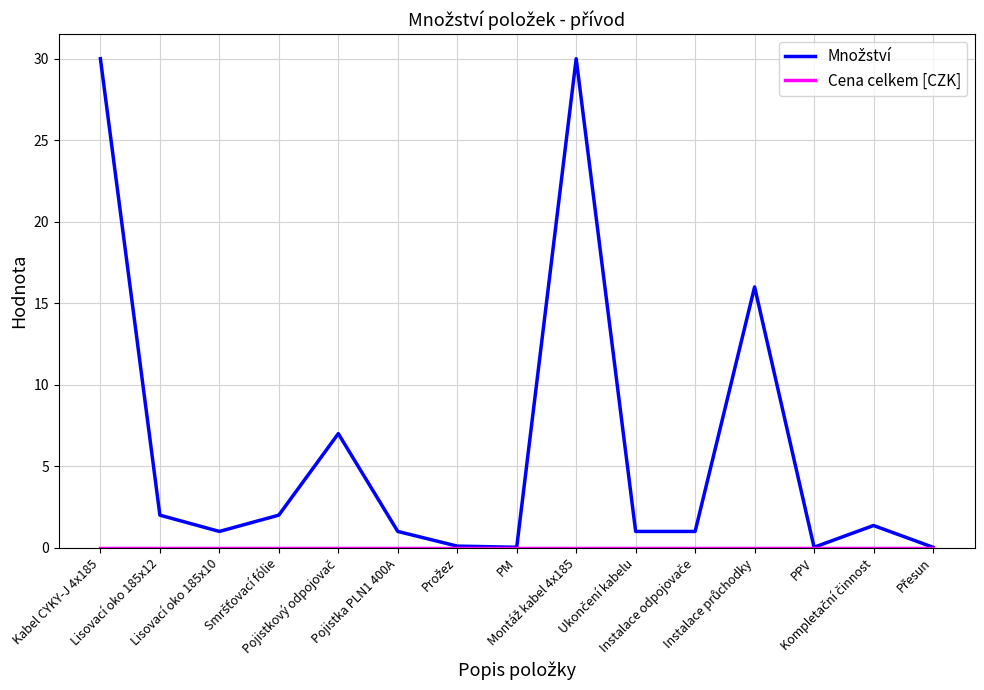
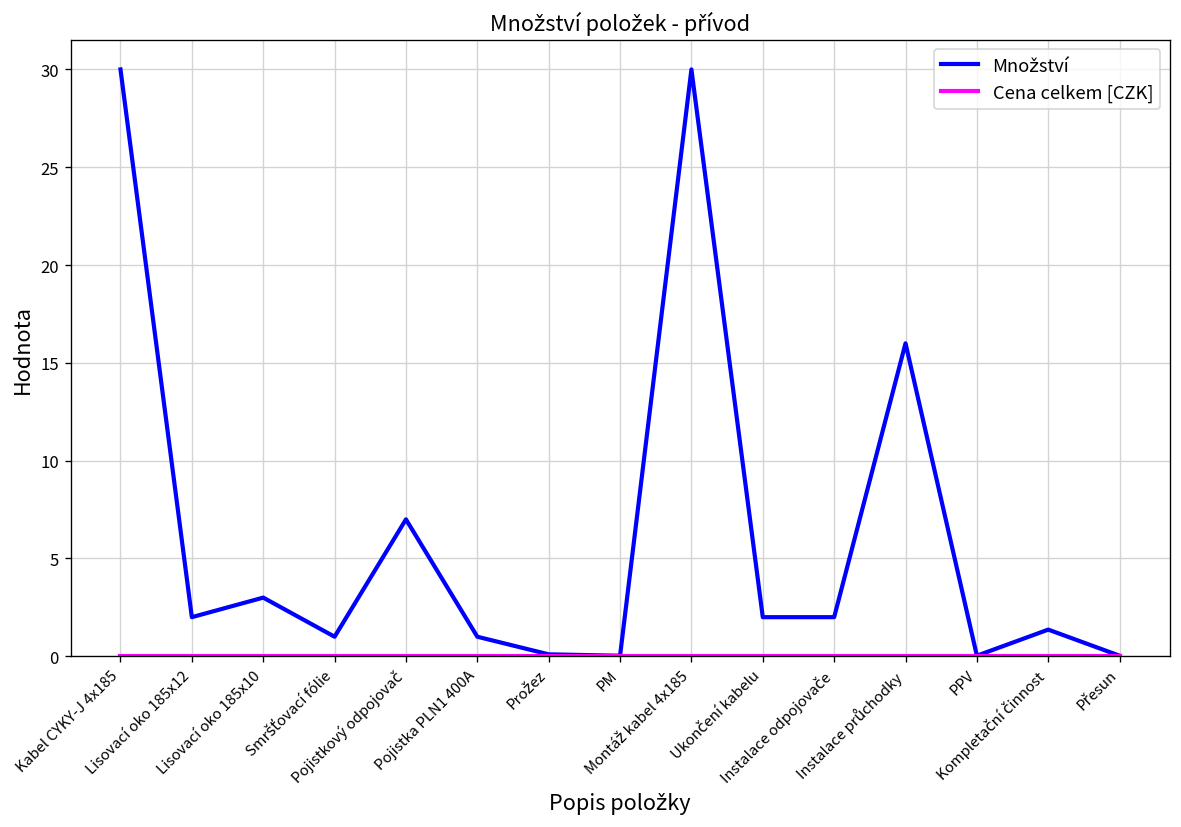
  {
    "Množství": {
      "Kabel CYKY-J 4x185": 30,
      "Lisovací oko 185x12": 2,
-     "Lisovací oko 185x10": 1,
-     "Smršťovací fólie": 2,
+     "Lisovací oko 185x10": 3,
+     "Smršťovací fólie": 1,
      "Pojistkový odpojovač": 7,
      "Pojistka PLN1 400A": 1,
      "Montáž kabel 4x185": 30,
-     "Ukončení kabelu": 1,
-     "Instalace odpojovače": 1,
+     "Ukončení kabelu": 2,
+     "Instalace odpojovače": 2,
      "Instalace průchodky": 16,
      "Kompletační činnost": 1.4
    },
    "Cena celkem [CZK]": {
      "Kabel CYKY-J 4x185": 0,
      "Lisovací oko 185x12": 0,
      "Lisovací oko 185x10": 0,
      "Smršťovací fólie": 0,
      "Pojistkový odpojovač": 0,
      "Pojistka PLN1 400A": 0,
      "Montáž kabel 4x185": 0,
      "Ukončení kabelu": 0,
      "Instalace odpojovače": 0,
      "Instalace průchodky": 0,
      "Kompletační činnost": 0
    }
  }
